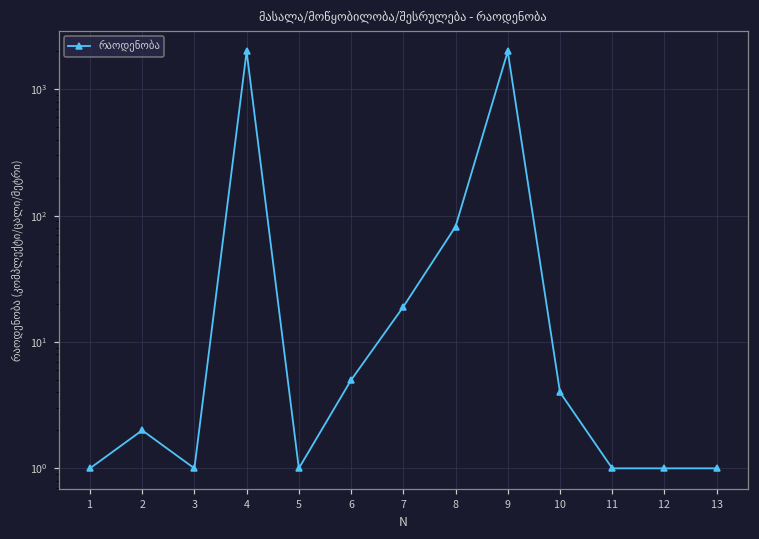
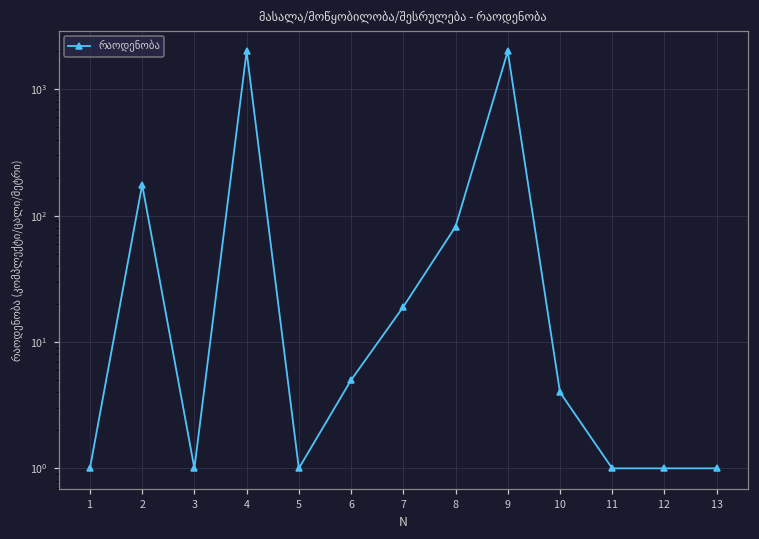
  {
    "1": 1,
-   "2": 2,
+   "2": 180,
    "3": 1,
    "4": 2000,
    "5": 1,
    "6": 5,
    "7": 19,
    "8": 80,
    "9": 2000,
    "10": 4,
    "11": 1,
    "12": 1,
    "13": 1
  }
